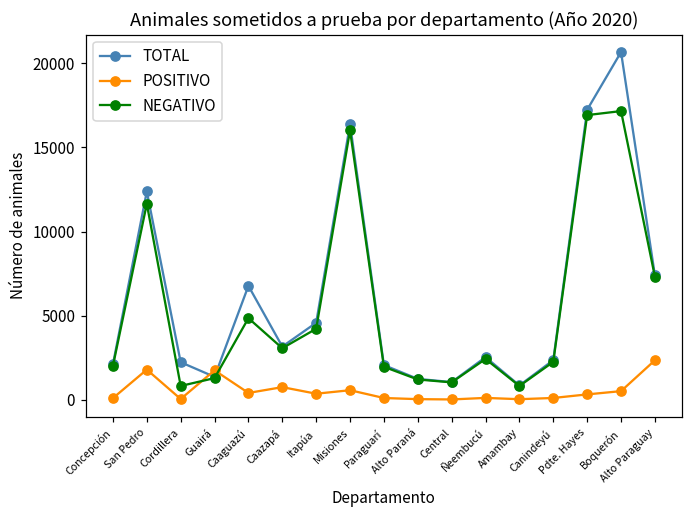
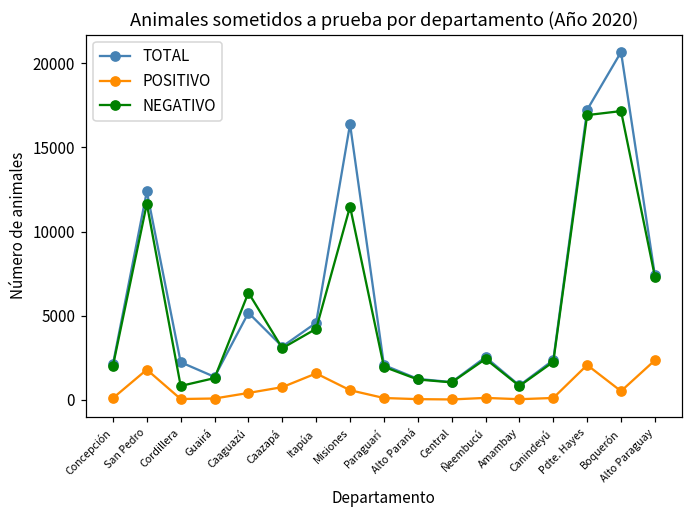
  {
    "TOTAL": {
      "San Pedro": 12400,
      "Cordillera": 2200,
-     "Caaguazú": 6800,
+     "Caaguazú": 5200,
      "Itapúa": 4600,
      "Misiones": 16400,
      "Pdte. Hayes": 17200,
      "Boquerón": 20700
    },
    "POSITIVO": {
      "Concepción": 100,
      "San Pedro": 1800,
      "Cordillera": 0,
-     "Guairá": 1700,
+     "Guairá": 100,
      "Caaguazú": 400,
      "Caazapá": 700,
-     "Itapúa": 400,
+     "Itapúa": 1600,
      "Misiones": 600,
      "Paraguarí": 100,
      "Alto Paraná": 0,
      "Central": 0,
      "Ñeembucú": 100,
      "Amambay": 0,
      "Canindeyú": 100,
-     "Pdte. Hayes": 300,
+     "Pdte. Hayes": 2100,
      "Boquerón": 500,
      "Alto Paraguay": 2300
    },
    "NEGATIVO": {
      "San Pedro": 11600,
      "Cordillera": 800,
-     "Caaguazú": 4800,
+     "Caaguazú": 6400,
      "Itapúa": 4200,
-     "Misiones": 16000,
+     "Misiones": 11500,
      "Pdte. Hayes": 16900,
      "Boquerón": 17200
    }
  }
